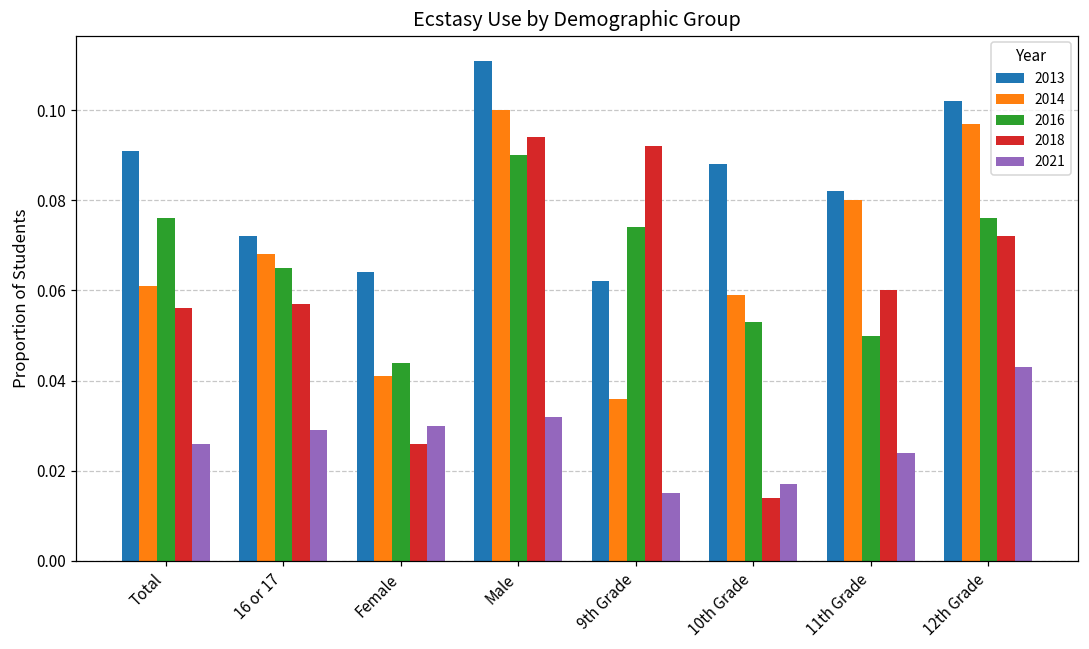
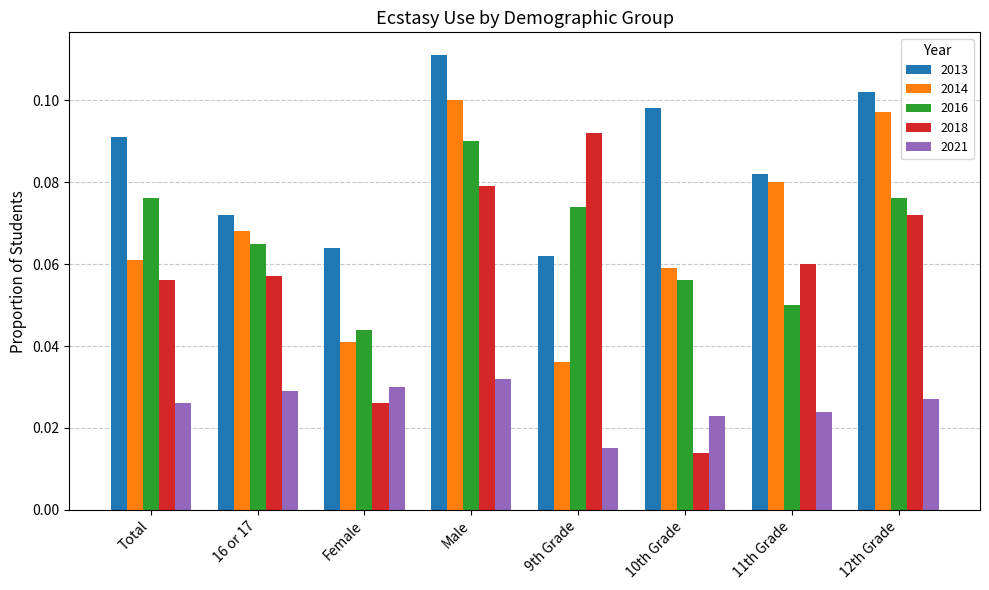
  {
    "2013": {
      "Total": 0.091,
      "16 or 17": 0.072,
      "Female": 0.064,
      "Male": 0.111,
      "9th Grade": 0.062,
-     "10th Grade": 0.088,
+     "10th Grade": 0.098,
      "11th Grade": 0.082,
      "12th Grade": 0.102
    },
    "2014": {
      "Total": 0.061,
      "16 or 17": 0.068,
      "Female": 0.041,
      "Male": 0.100,
      "9th Grade": 0.036,
      "10th Grade": 0.059,
      "11th Grade": 0.080,
      "12th Grade": 0.097
    },
    "2016": {
      "Total": 0.076,
      "16 or 17": 0.065,
      "Female": 0.044,
      "Male": 0.090,
      "9th Grade": 0.074,
-     "10th Grade": 0.053,
+     "10th Grade": 0.056,
      "11th Grade": 0.050,
      "12th Grade": 0.076
    },
    "2018": {
      "Total": 0.056,
      "16 or 17": 0.057,
      "Female": 0.026,
-     "Male": 0.094,
+     "Male": 0.079,
      "9th Grade": 0.092,
      "10th Grade": 0.014,
      "11th Grade": 0.060,
      "12th Grade": 0.072
    },
    "2021": {
      "Total": 0.026,
      "16 or 17": 0.029,
      "Female": 0.030,
      "Male": 0.032,
      "9th Grade": 0.015,
-     "10th Grade": 0.017,
+     "10th Grade": 0.023,
      "11th Grade": 0.024,
-     "12th Grade": 0.043
+     "12th Grade": 0.027
    }
  }
